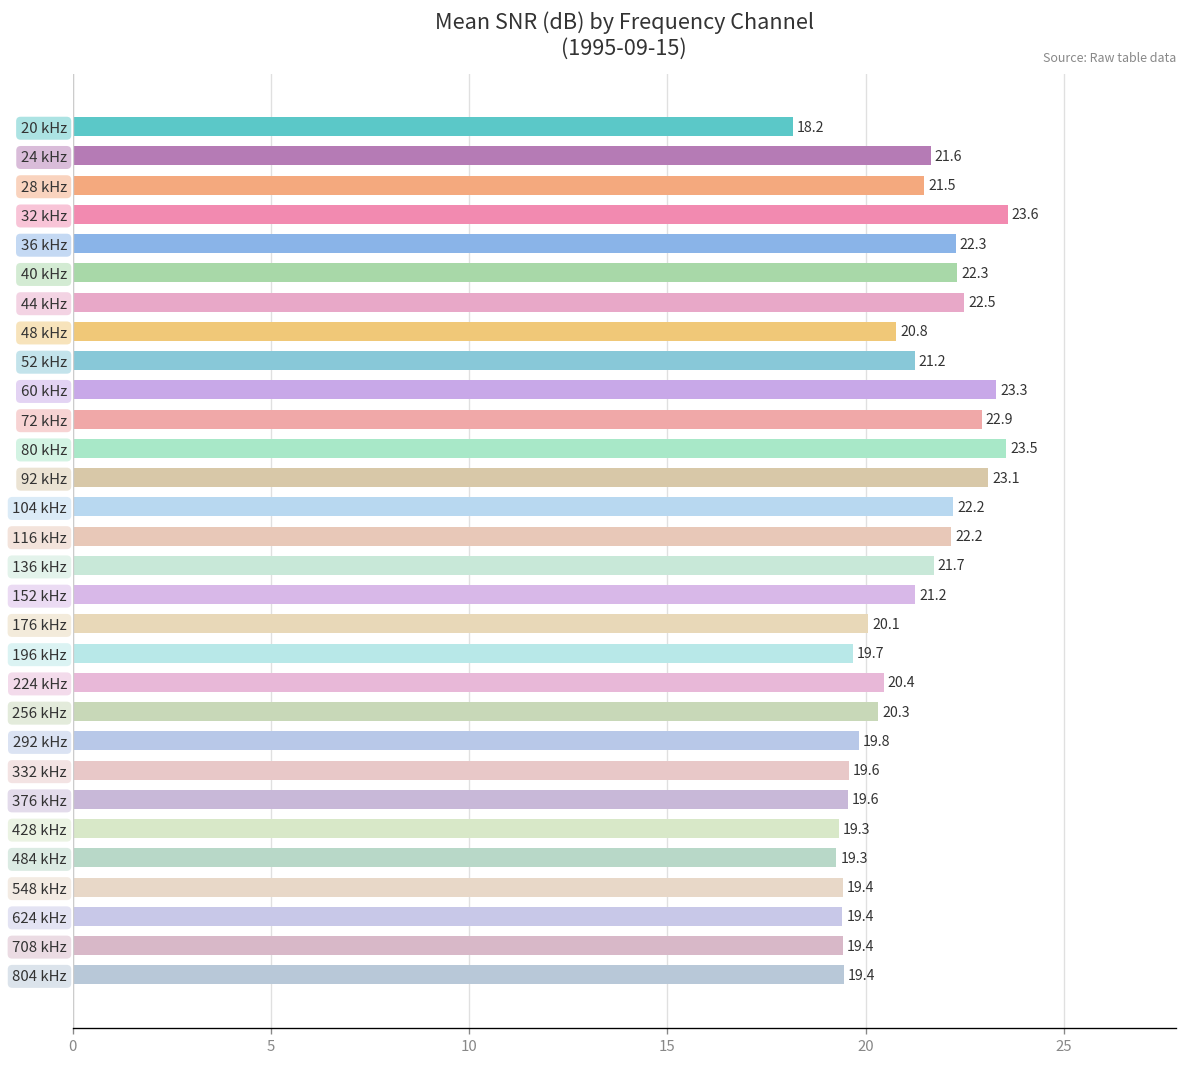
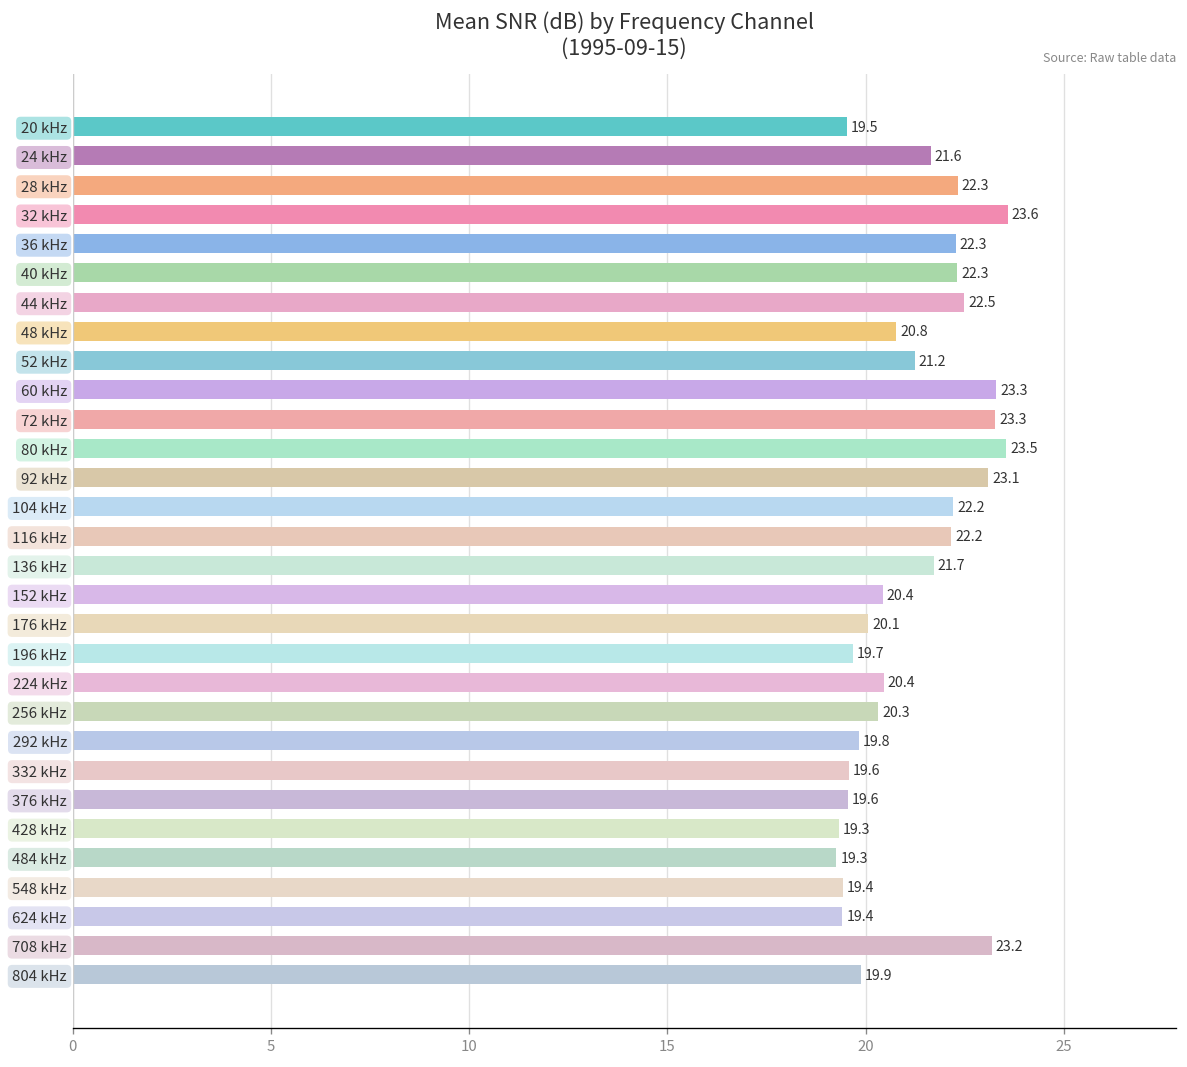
  {
-   "20 kHz": 18.2,
+   "20 kHz": 19.5,
    "24 kHz": 21.6,
-   "28 kHz": 21.5,
+   "28 kHz": 22.3,
    "32 kHz": 23.6,
    "36 kHz": 22.3,
    "40 kHz": 22.3,
    "44 kHz": 22.5,
    "48 kHz": 20.8,
    "52 kHz": 21.2,
    "60 kHz": 23.3,
-   "72 kHz": 22.9,
+   "72 kHz": 23.3,
    "80 kHz": 23.5,
    "92 kHz": 23.1,
    "104 kHz": 22.2,
    "116 kHz": 22.2,
    "136 kHz": 21.7,
-   "152 kHz": 21.2,
+   "152 kHz": 20.4,
    "176 kHz": 20.1,
    "196 kHz": 19.7,
    "224 kHz": 20.4,
    "256 kHz": 20.3,
    "292 kHz": 19.8,
    "332 kHz": 19.6,
    "376 kHz": 19.6,
    "428 kHz": 19.3,
    "484 kHz": 19.3,
    "548 kHz": 19.4,
    "624 kHz": 19.4,
-   "708 kHz": 19.4,
-   "804 kHz": 19.4
+   "708 kHz": 23.2,
+   "804 kHz": 19.9
  }
